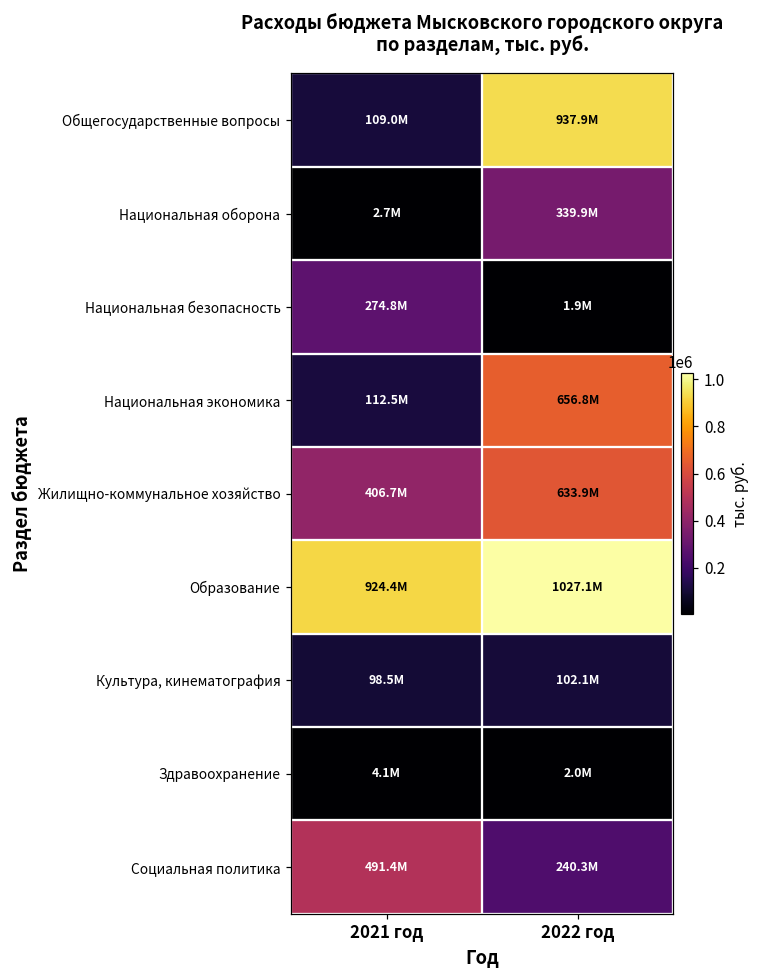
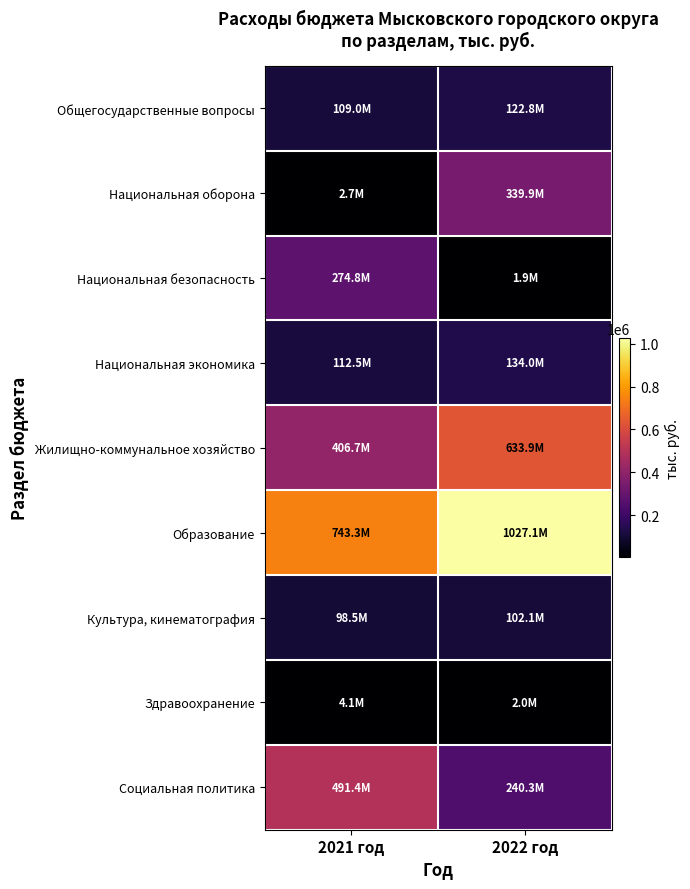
  {
    "Общегосударственные вопросы": {
      "2021 год": "109.0M",
-     "2022 год": "937.9M"
+     "2022 год": "122.8M"
    },
    "Национальная оборона": {
      "2021 год": "2.7M",
      "2022 год": "339.9M"
    },
    "Национальная безопасность": {
      "2021 год": "274.8M",
      "2022 год": "1.9M"
    },
    "Национальная экономика": {
      "2021 год": "112.5M",
-     "2022 год": "656.8M"
+     "2022 год": "134.0M"
    },
    "Жилищно-коммунальное хозяйство": {
      "2021 год": "406.7M",
      "2022 год": "633.9M"
    },
    "Образование": {
-     "2021 год": "924.4M",
+     "2021 год": "743.3M",
      "2022 год": "1027.1M"
    },
    "Культура, кинематография": {
      "2021 год": "98.5M",
      "2022 год": "102.1M"
    },
    "Здравоохранение": {
      "2021 год": "4.1M",
      "2022 год": "2.0M"
    },
    "Социальная политика": {
      "2021 год": "491.4M",
      "2022 год": "240.3M"
    }
  }
